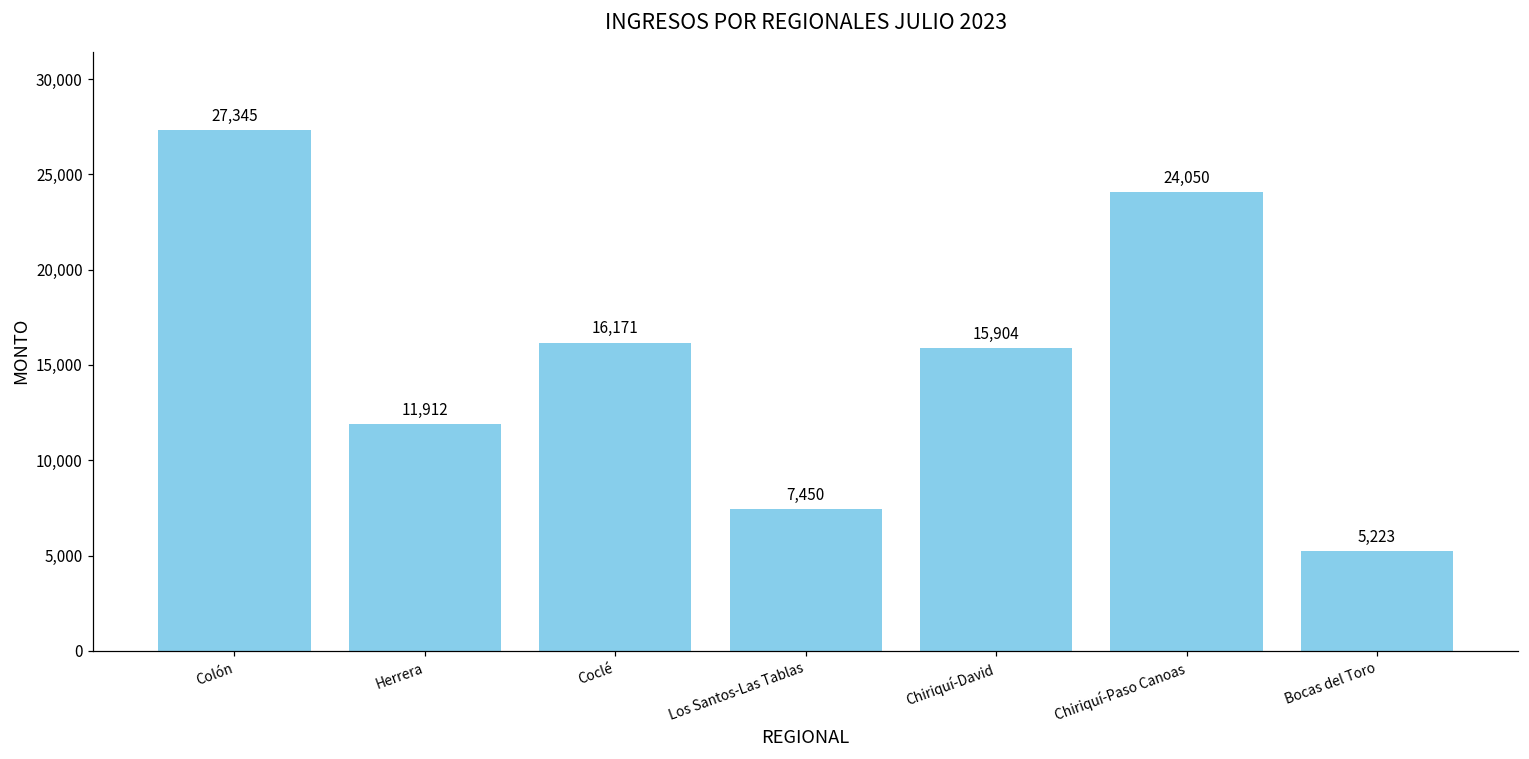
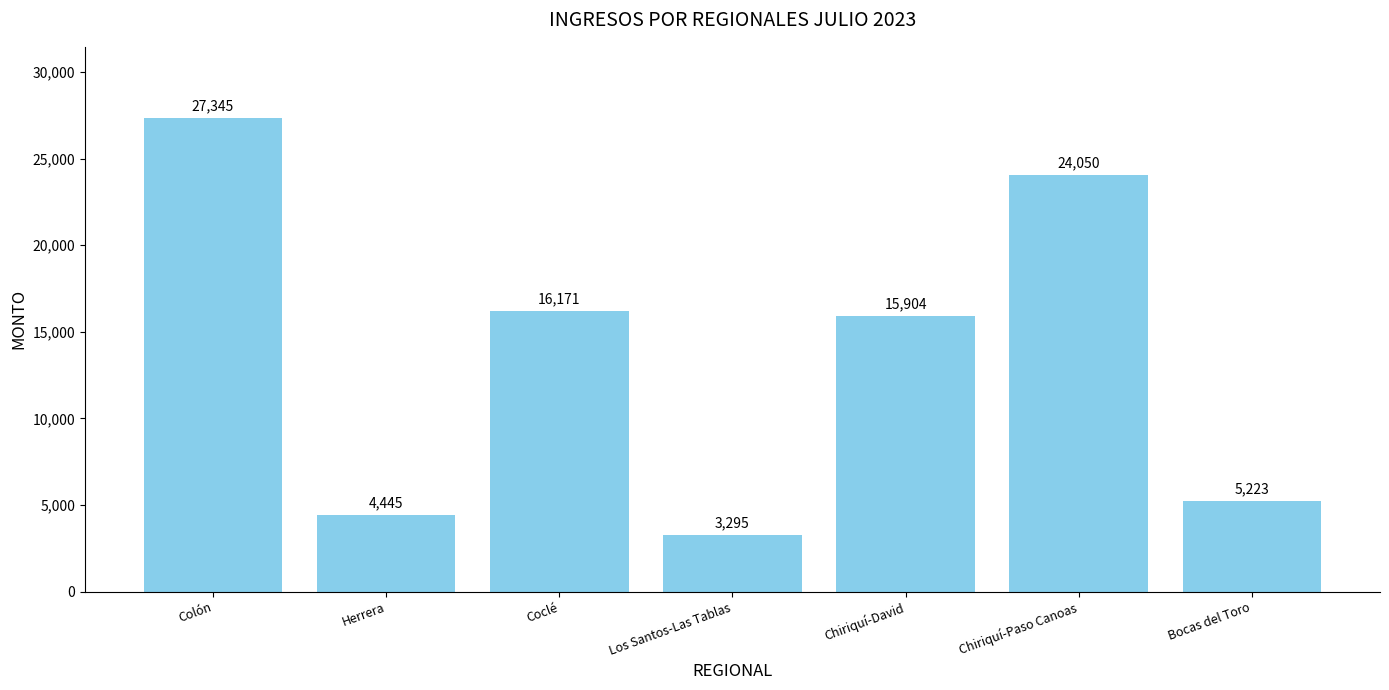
  {
    "Colón": "27,345",
-   "Herrera": "11,912",
+   "Herrera": "4,445",
    "Coclé": "16,171",
-   "Los Santos-Las Tablas": "7,450",
+   "Los Santos-Las Tablas": "3,295",
    "Chiriquí-David": "15,904",
    "Chiriquí-Paso Canoas": "24,050",
    "Bocas del Toro": "5,223"
  }
